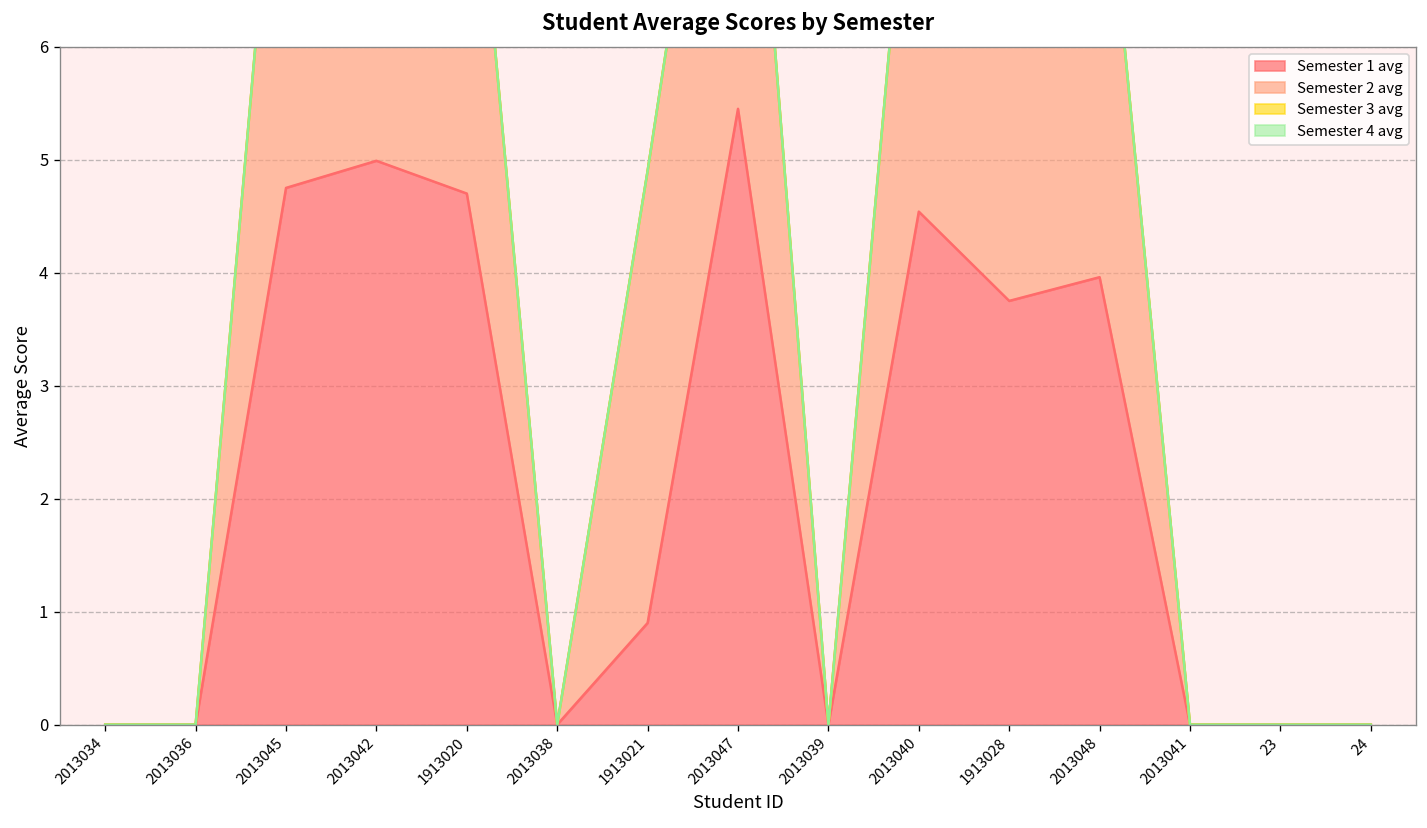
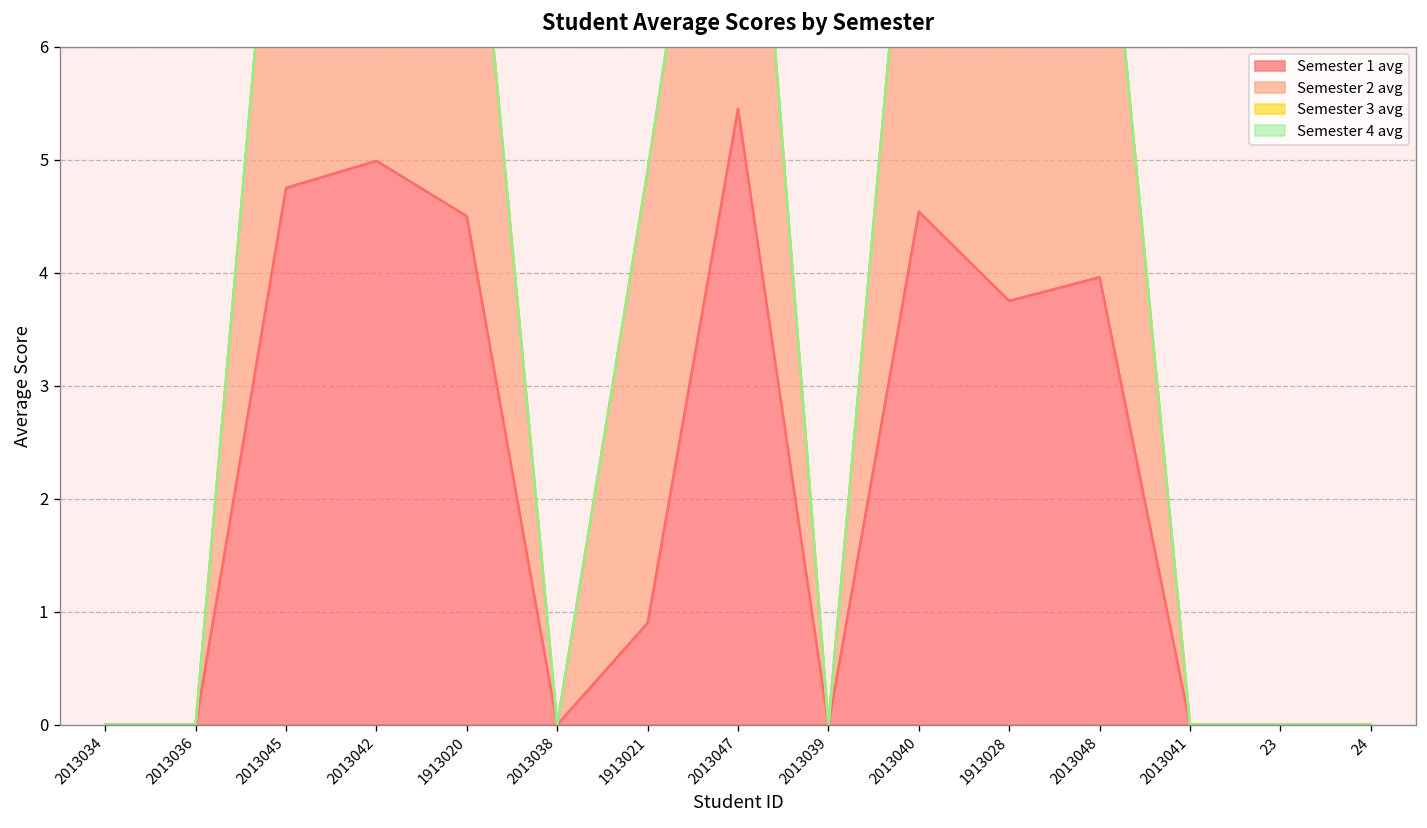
  {
    "Semester 1 avg": {
      "2013045": 4.8,
      "2013042": 5.0,
-     "1913020": 4.7,
+     "1913020": 4.5,
      "1913021": 0.9,
      "2013047": 5.5,
      "2013040": 4.5,
      "1913028": 3.8,
      "2013048": 4.0
    }
  }
